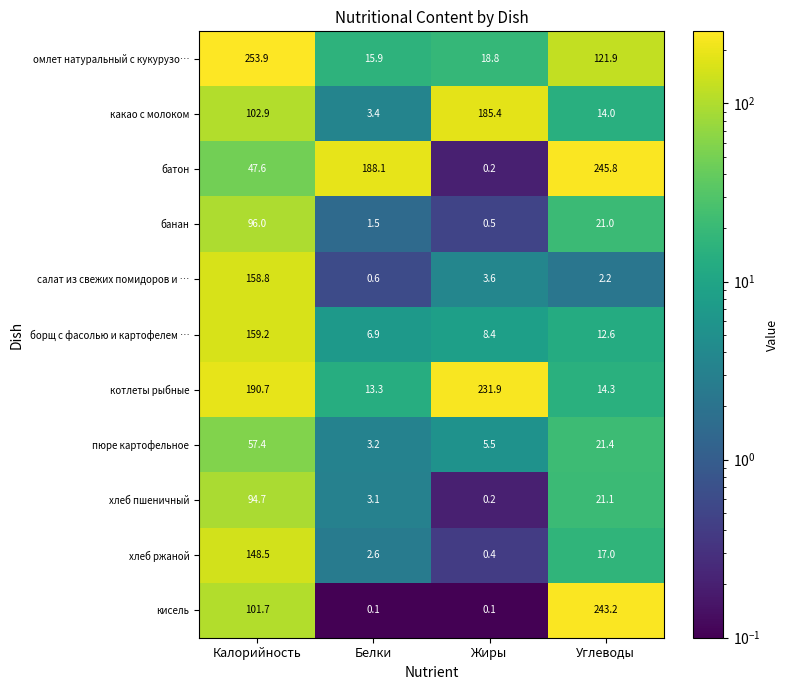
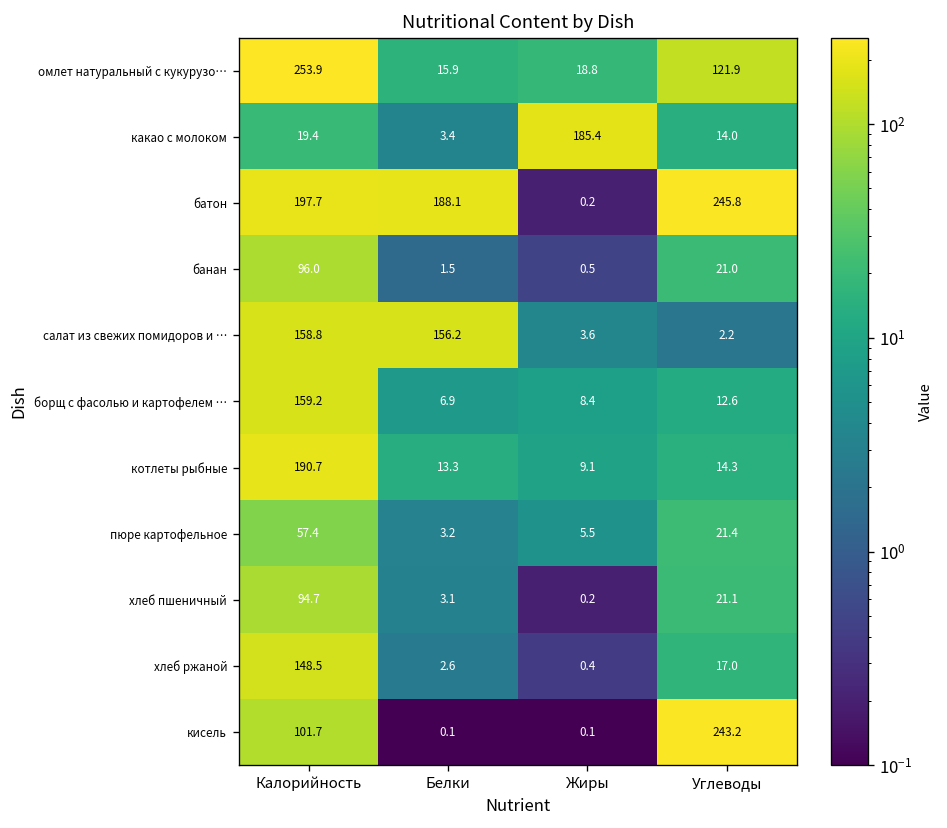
  {
    "омлет натуральный с кукурузо…": {
      "Калорийность": 253.9,
      "Белки": 15.9,
      "Жиры": 18.8,
      "Углеводы": 121.9
    },
    "какао с молоком": {
-     "Калорийность": 102.9,
+     "Калорийность": 19.4,
      "Белки": 3.4,
      "Жиры": 185.4,
      "Углеводы": 14.0
    },
    "батон": {
-     "Калорийность": 47.6,
+     "Калорийность": 197.7,
      "Белки": 188.1,
      "Жиры": 0.2,
      "Углеводы": 245.8
    },
    "банан": {
      "Калорийность": 96.0,
      "Белки": 1.5,
      "Жиры": 0.5,
      "Углеводы": 21.0
    },
    "салат из свежих помидоров и …": {
      "Калорийность": 158.8,
-     "Белки": 0.6,
+     "Белки": 156.2,
      "Жиры": 3.6,
      "Углеводы": 2.2
    },
    "борщ с фасолью и картофелем …": {
      "Калорийность": 159.2,
      "Белки": 6.9,
      "Жиры": 8.4,
      "Углеводы": 12.6
    },
    "котлеты рыбные": {
      "Калорийность": 190.7,
      "Белки": 13.3,
-     "Жиры": 231.9,
+     "Жиры": 9.1,
      "Углеводы": 14.3
    },
    "пюре картофельное": {
      "Калорийность": 57.4,
      "Белки": 3.2,
      "Жиры": 5.5,
      "Углеводы": 21.4
    },
    "хлеб пшеничный": {
      "Калорийность": 94.7,
      "Белки": 3.1,
      "Жиры": 0.2,
      "Углеводы": 21.1
    },
    "хлеб ржаной": {
      "Калорийность": 148.5,
      "Белки": 2.6,
      "Жиры": 0.4,
      "Углеводы": 17.0
    },
    "кисель": {
      "Калорийность": 101.7,
      "Белки": 0.1,
      "Жиры": 0.1,
      "Углеводы": 243.2
    }
  }
